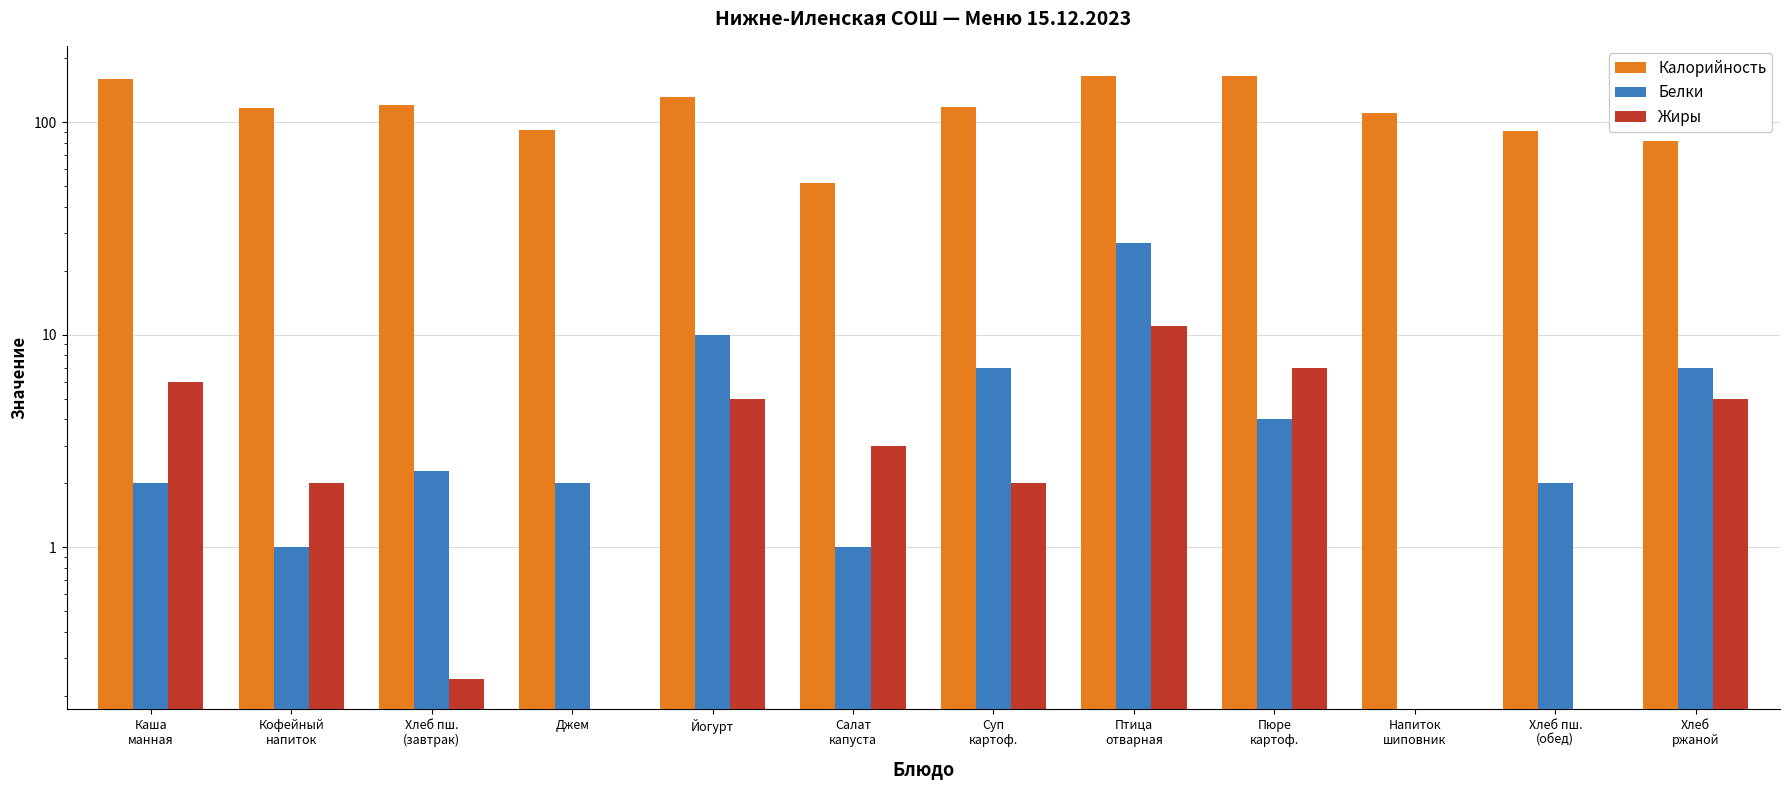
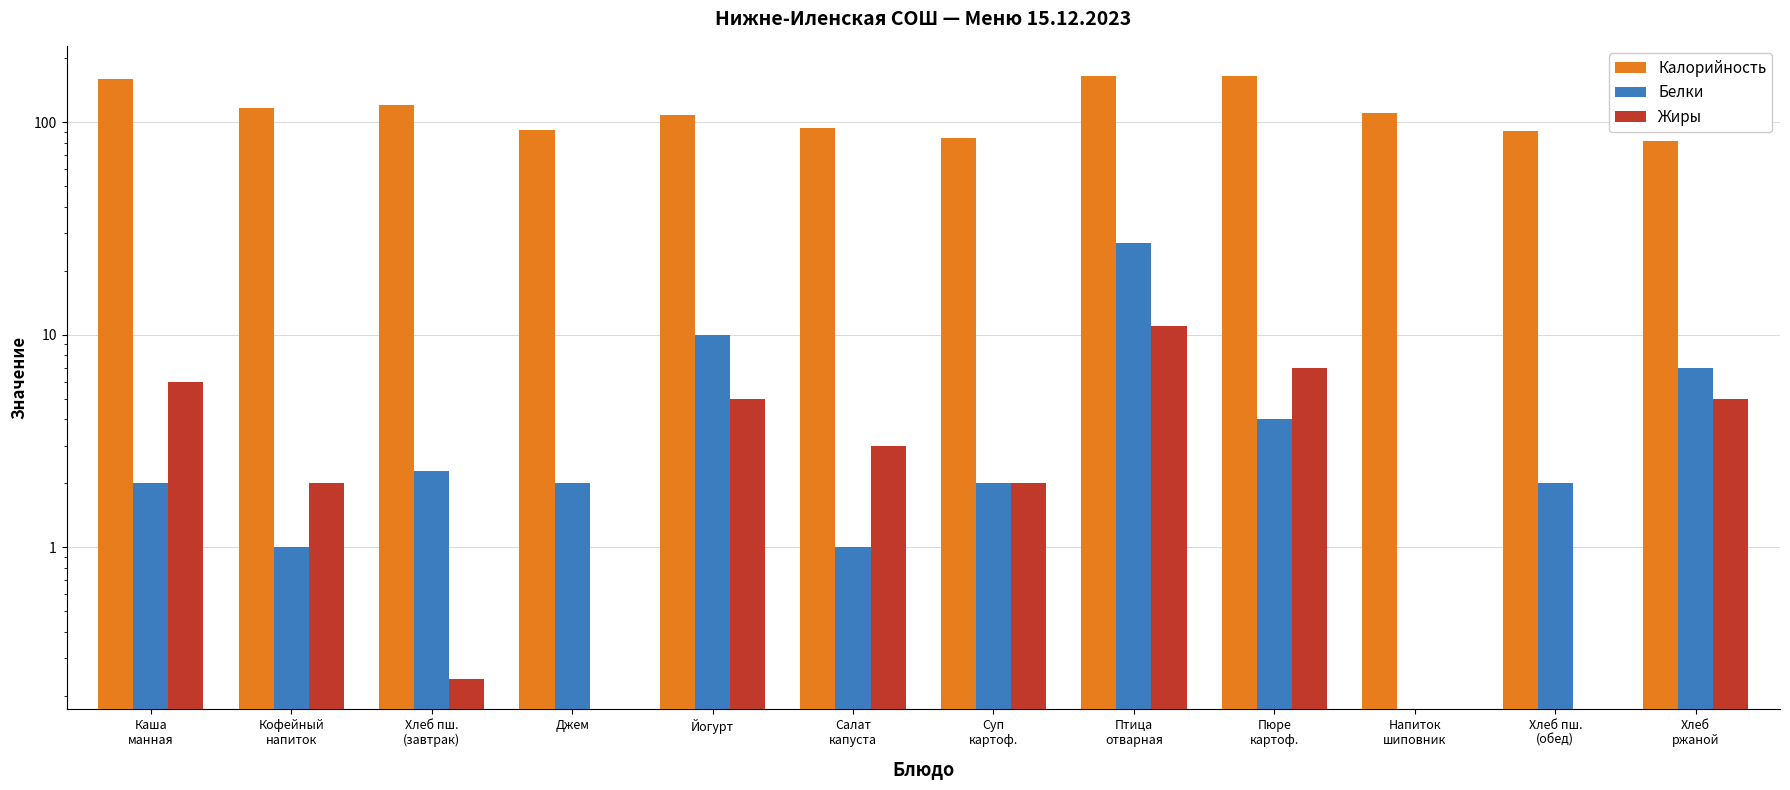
  {
    "Калорийность": {
      "Каша манная": 160,
      "Кофейный напиток": 120,
      "Хлеб пш. (завтрак)": 120,
      "Джем": 92,
-     "Йогурт": 130,
-     "Салат капуста": 52,
-     "Суп картоф.": 120,
+     "Йогурт": 110,
+     "Салат капуста": 90,
+     "Суп картоф.": 84,
      "Птица отварная": 170,
      "Пюре картоф.": 170,
      "Напиток шиповник": 110,
      "Хлеб пш. (обед)": 91,
      "Хлеб ржаной": 82
    },
    "Белки": {
      "Каша манная": 2,
      "Кофейный напиток": 1,
      "Хлеб пш. (завтрак)": 2.3,
      "Джем": 2,
      "Йогурт": 10,
      "Салат капуста": 1,
-     "Суп картоф.": 7,
+     "Суп картоф.": 2,
      "Птица отварная": 27,
      "Пюре картоф.": 4,
      "Хлеб пш. (обед)": 2,
      "Хлеб ржаной": 7
    },
    "Жиры": {
      "Каша манная": 6,
      "Кофейный напиток": 2,
      "Хлеб пш. (завтрак)": 0.24,
      "Йогурт": 5,
      "Салат капуста": 3,
      "Суп картоф.": 2,
      "Птица отварная": 11,
      "Пюре картоф.": 7,
      "Хлеб ржаной": 5
    }
  }
